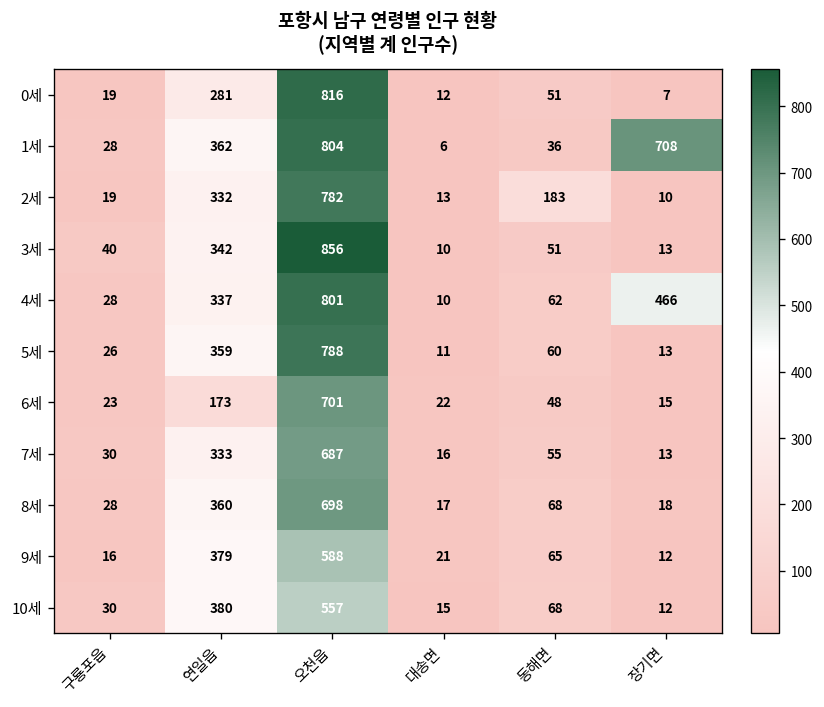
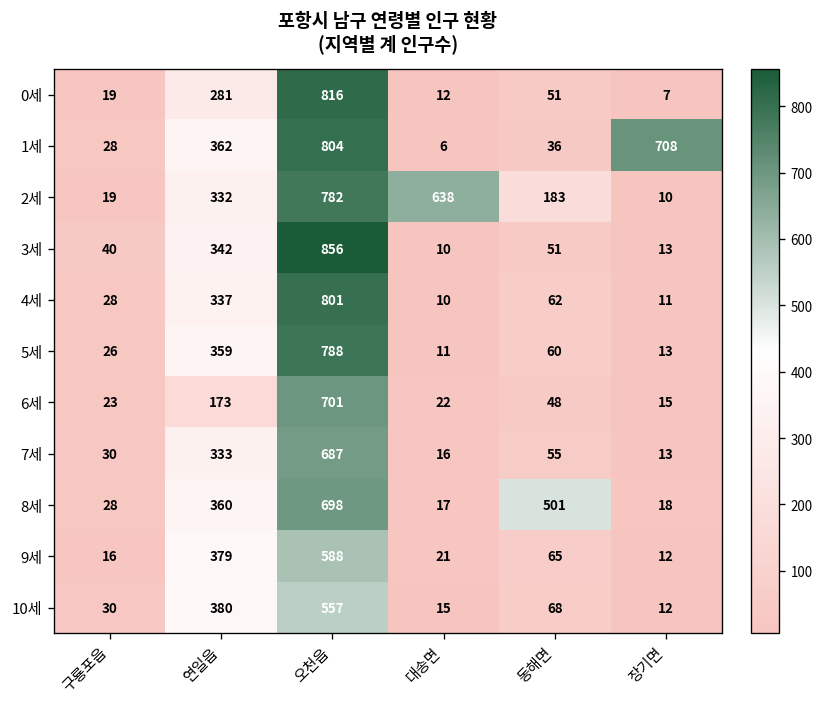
  {
    "0세": {
      "구룡포읍": 19,
      "연일읍": 281,
      "오천읍": 816,
      "대송면": 12,
      "동해면": 51,
      "장기면": 7
    },
    "1세": {
      "구룡포읍": 28,
      "연일읍": 362,
      "오천읍": 804,
      "대송면": 6,
      "동해면": 36,
      "장기면": 708
    },
    "2세": {
      "구룡포읍": 19,
      "연일읍": 332,
      "오천읍": 782,
-     "대송면": 13,
+     "대송면": 638,
      "동해면": 183,
      "장기면": 10
    },
    "3세": {
      "구룡포읍": 40,
      "연일읍": 342,
      "오천읍": 856,
      "대송면": 10,
      "동해면": 51,
      "장기면": 13
    },
    "4세": {
      "구룡포읍": 28,
      "연일읍": 337,
      "오천읍": 801,
      "대송면": 10,
      "동해면": 62,
-     "장기면": 466
+     "장기면": 11
    },
    "5세": {
      "구룡포읍": 26,
      "연일읍": 359,
      "오천읍": 788,
      "대송면": 11,
      "동해면": 60,
      "장기면": 13
    },
    "6세": {
      "구룡포읍": 23,
      "연일읍": 173,
      "오천읍": 701,
      "대송면": 22,
      "동해면": 48,
      "장기면": 15
    },
    "7세": {
      "구룡포읍": 30,
      "연일읍": 333,
      "오천읍": 687,
      "대송면": 16,
      "동해면": 55,
      "장기면": 13
    },
    "8세": {
      "구룡포읍": 28,
      "연일읍": 360,
      "오천읍": 698,
      "대송면": 17,
-     "동해면": 68,
+     "동해면": 501,
      "장기면": 18
    },
    "9세": {
      "구룡포읍": 16,
      "연일읍": 379,
      "오천읍": 588,
      "대송면": 21,
      "동해면": 65,
      "장기면": 12
    },
    "10세": {
      "구룡포읍": 30,
      "연일읍": 380,
      "오천읍": 557,
      "대송면": 15,
      "동해면": 68,
      "장기면": 12
    }
  }
